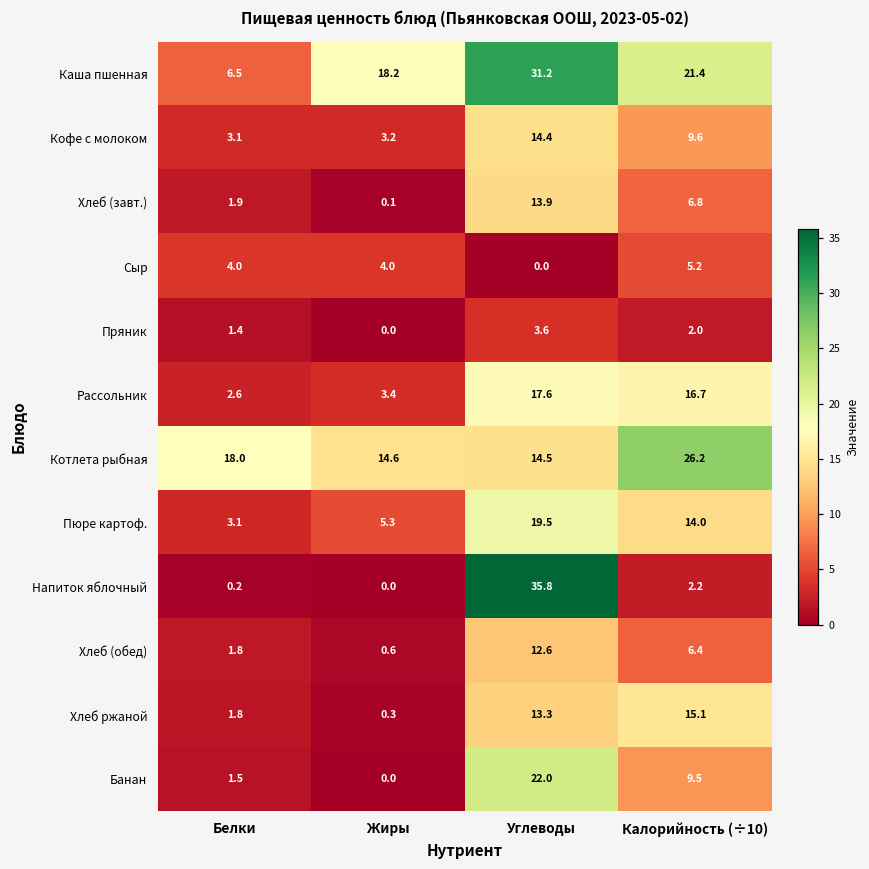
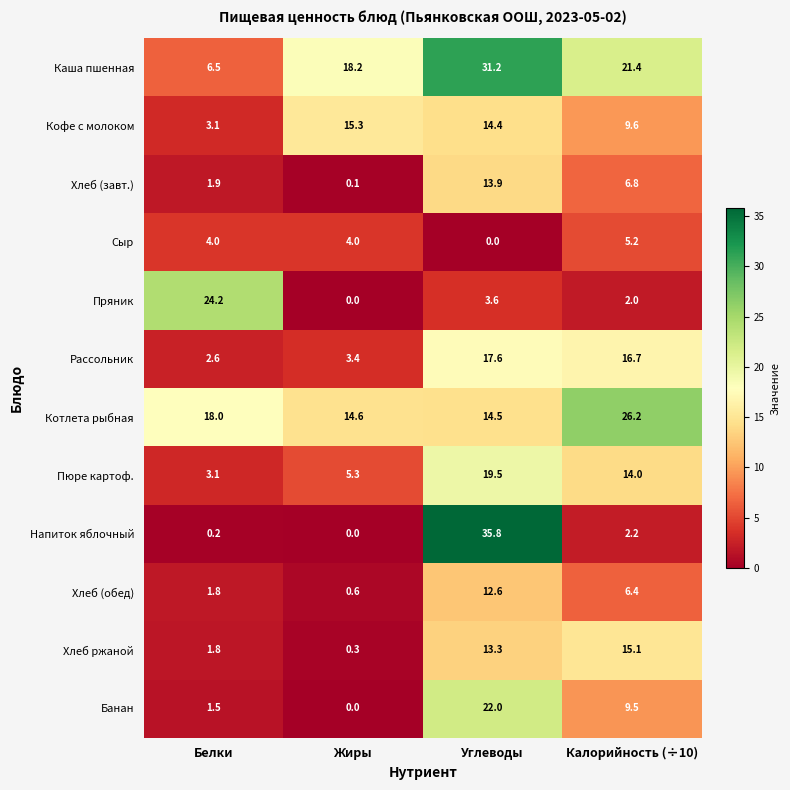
  {
    "Каша пшенная": {
      "Белки": 6.5,
      "Жиры": 18.2,
      "Углеводы": 31.2,
      "Калорийность (÷10)": 21.4
    },
    "Кофе с молоком": {
      "Белки": 3.1,
-     "Жиры": 3.2,
+     "Жиры": 15.3,
      "Углеводы": 14.4,
      "Калорийность (÷10)": 9.6
    },
    "Хлеб (завт.)": {
      "Белки": 1.9,
      "Жиры": 0.1,
      "Углеводы": 13.9,
      "Калорийность (÷10)": 6.8
    },
    "Сыр": {
      "Белки": 4.0,
      "Жиры": 4.0,
      "Углеводы": 0.0,
      "Калорийность (÷10)": 5.2
    },
    "Пряник": {
-     "Белки": 1.4,
+     "Белки": 24.2,
      "Жиры": 0.0,
      "Углеводы": 3.6,
      "Калорийность (÷10)": 2.0
    },
    "Рассольник": {
      "Белки": 2.6,
      "Жиры": 3.4,
      "Углеводы": 17.6,
      "Калорийность (÷10)": 16.7
    },
    "Котлета рыбная": {
      "Белки": 18.0,
      "Жиры": 14.6,
      "Углеводы": 14.5,
      "Калорийность (÷10)": 26.2
    },
    "Пюре картоф.": {
      "Белки": 3.1,
      "Жиры": 5.3,
      "Углеводы": 19.5,
      "Калорийность (÷10)": 14.0
    },
    "Напиток яблочный": {
      "Белки": 0.2,
      "Жиры": 0.0,
      "Углеводы": 35.8,
      "Калорийность (÷10)": 2.2
    },
    "Хлеб (обед)": {
      "Белки": 1.8,
      "Жиры": 0.6,
      "Углеводы": 12.6,
      "Калорийность (÷10)": 6.4
    },
    "Хлеб ржаной": {
      "Белки": 1.8,
      "Жиры": 0.3,
      "Углеводы": 13.3,
      "Калорийность (÷10)": 15.1
    },
    "Банан": {
      "Белки": 1.5,
      "Жиры": 0.0,
      "Углеводы": 22.0,
      "Калорийность (÷10)": 9.5
    }
  }
